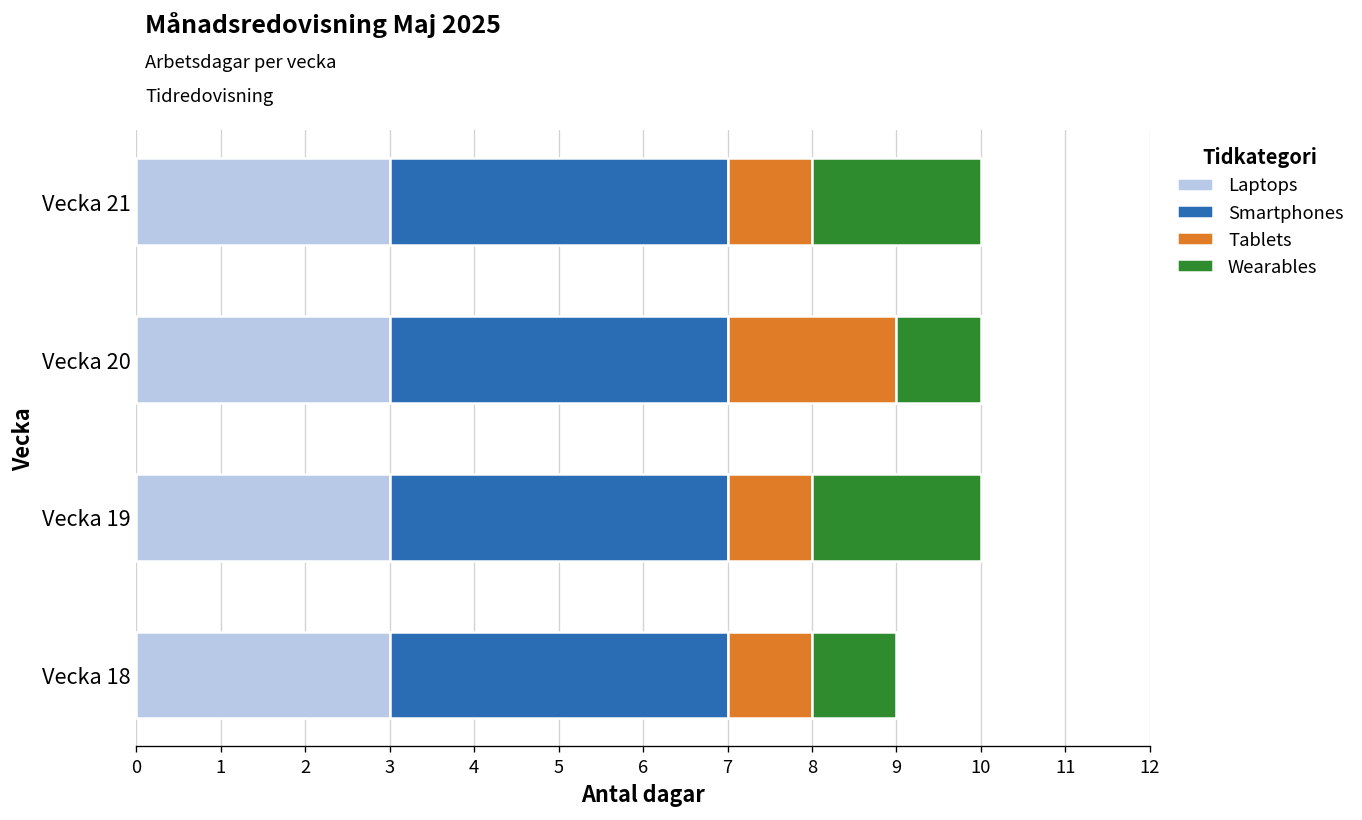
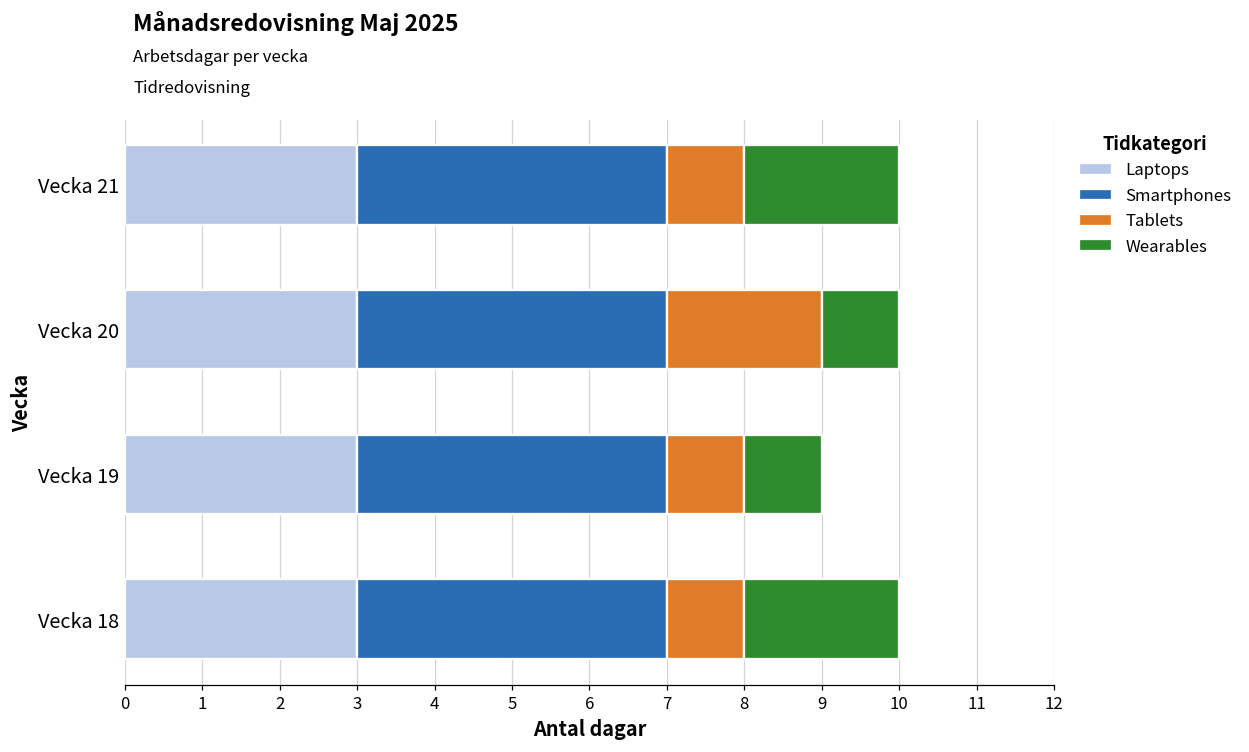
  {
    "Laptops": {
      "Vecka 21": 3,
      "Vecka 20": 3,
      "Vecka 19": 3,
      "Vecka 18": 3
    },
    "Smartphones": {
      "Vecka 21": 4,
      "Vecka 20": 4,
      "Vecka 19": 4,
      "Vecka 18": 4
    },
    "Tablets": {
      "Vecka 21": 1,
      "Vecka 20": 2,
      "Vecka 19": 1,
      "Vecka 18": 1
    },
    "Wearables": {
      "Vecka 21": 2,
      "Vecka 20": 1,
-     "Vecka 19": 2,
-     "Vecka 18": 1
+     "Vecka 19": 1,
+     "Vecka 18": 2
    }
  }
